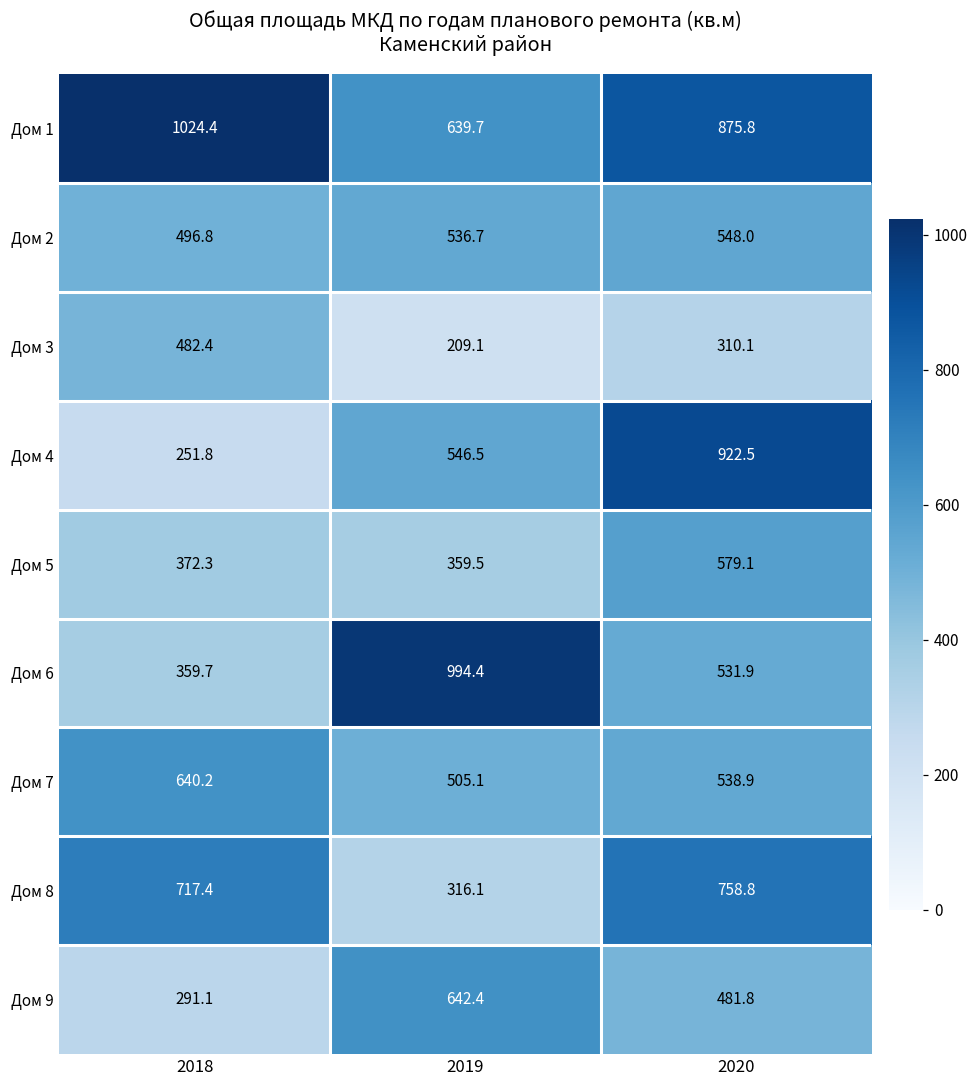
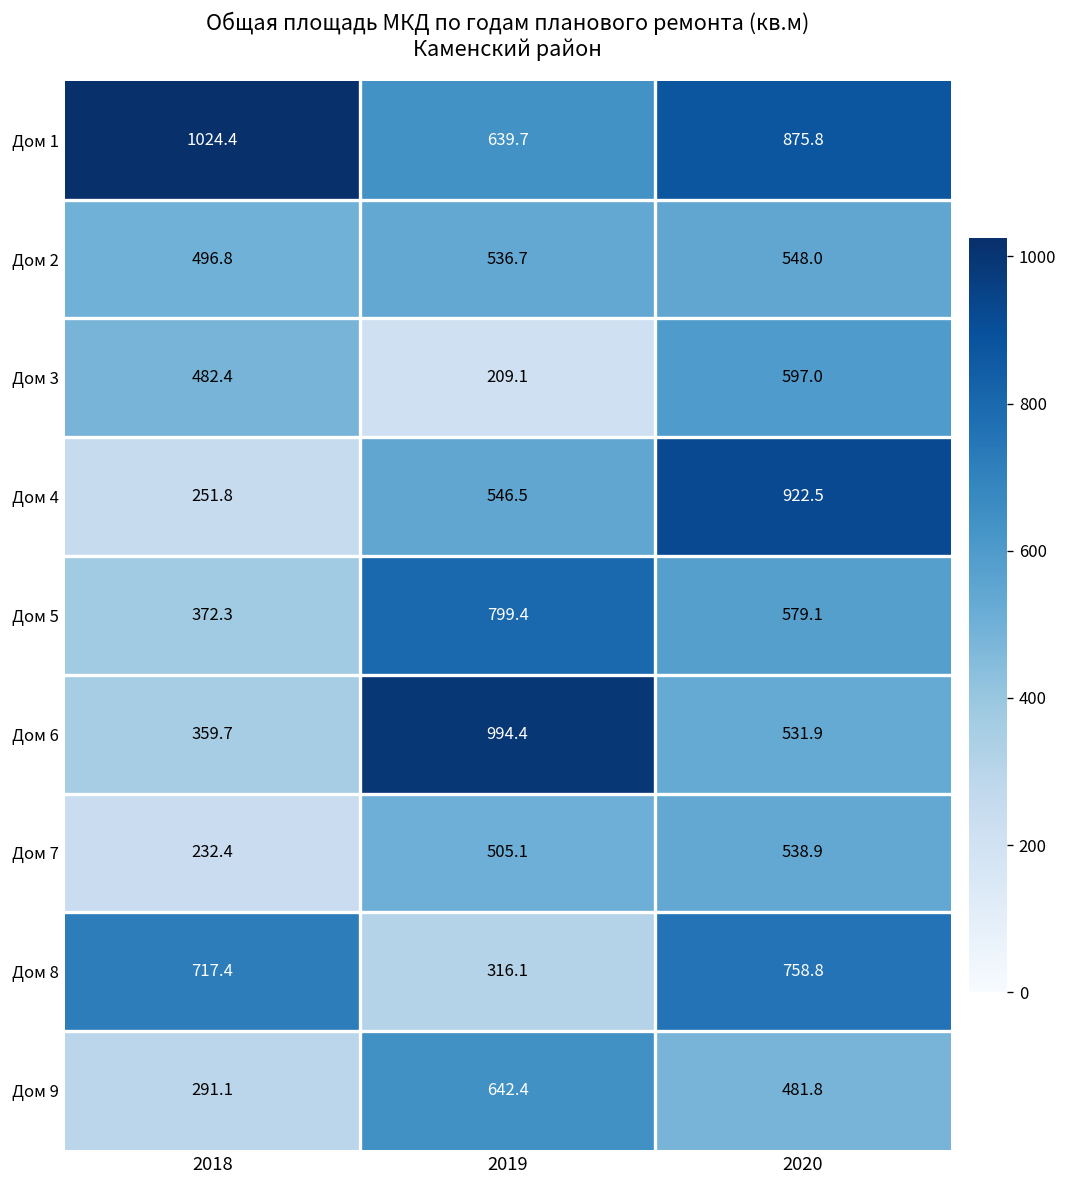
  {
    "Дом 1": {
      "2018": 1024.4,
      "2019": 639.7,
      "2020": 875.8
    },
    "Дом 2": {
      "2018": 496.8,
      "2019": 536.7,
      "2020": 548.0
    },
    "Дом 3": {
      "2018": 482.4,
      "2019": 209.1,
-     "2020": 310.1
+     "2020": 597.0
    },
    "Дом 4": {
      "2018": 251.8,
      "2019": 546.5,
      "2020": 922.5
    },
    "Дом 5": {
      "2018": 372.3,
-     "2019": 359.5,
+     "2019": 799.4,
      "2020": 579.1
    },
    "Дом 6": {
      "2018": 359.7,
      "2019": 994.4,
      "2020": 531.9
    },
    "Дом 7": {
-     "2018": 640.2,
+     "2018": 232.4,
      "2019": 505.1,
      "2020": 538.9
    },
    "Дом 8": {
      "2018": 717.4,
      "2019": 316.1,
      "2020": 758.8
    },
    "Дом 9": {
      "2018": 291.1,
      "2019": 642.4,
      "2020": 481.8
    }
  }
